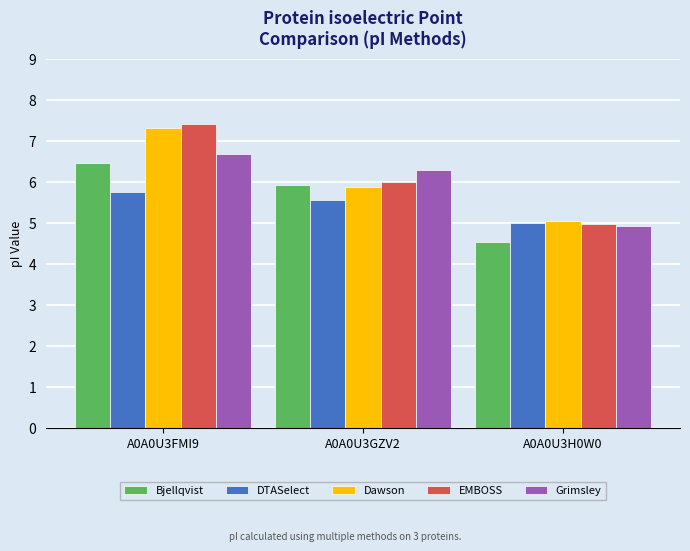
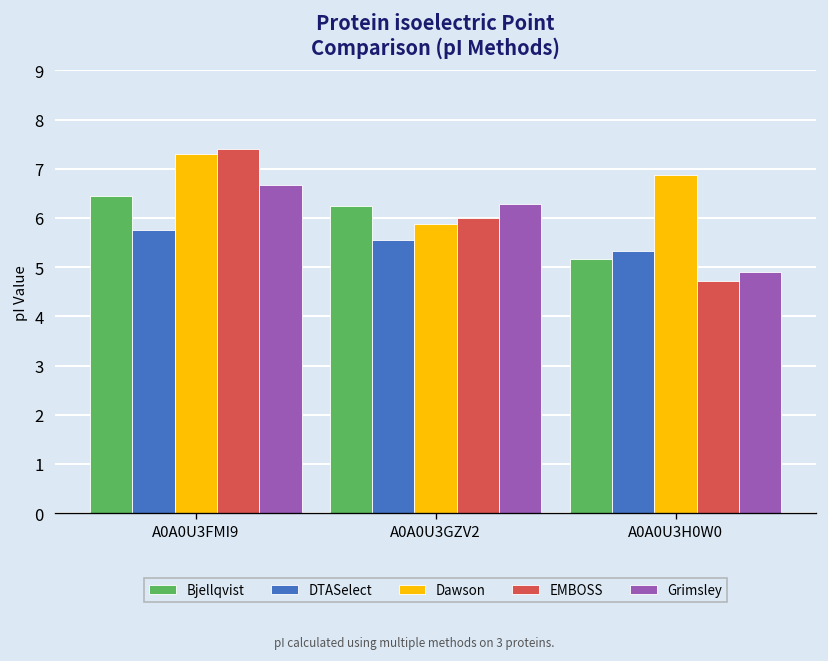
  {
    "Bjellqvist": {
      "A0A0U3FMI9": 6.5,
-     "A0A0U3GZV2": 5.9,
-     "A0A0U3H0W0": 4.5
+     "A0A0U3GZV2": 6.2,
+     "A0A0U3H0W0": 5.2
    },
    "DTASelect": {
      "A0A0U3FMI9": 5.8,
      "A0A0U3GZV2": 5.6,
-     "A0A0U3H0W0": 5.0
+     "A0A0U3H0W0": 5.3
    },
    "Dawson": {
      "A0A0U3FMI9": 7.3,
      "A0A0U3GZV2": 5.9,
-     "A0A0U3H0W0": 5.0
+     "A0A0U3H0W0": 6.9
    },
    "EMBOSS": {
      "A0A0U3FMI9": 7.4,
      "A0A0U3GZV2": 6.0,
-     "A0A0U3H0W0": 5.0
+     "A0A0U3H0W0": 4.7
    },
    "Grimsley": {
      "A0A0U3FMI9": 6.7,
      "A0A0U3GZV2": 6.3,
      "A0A0U3H0W0": 4.9
    }
  }
